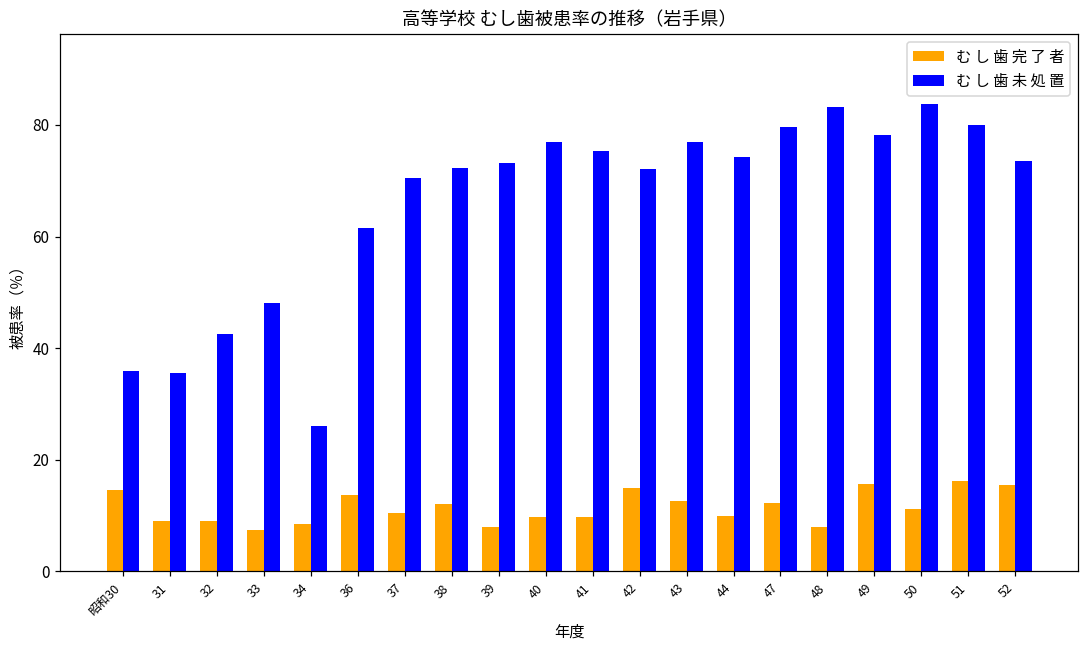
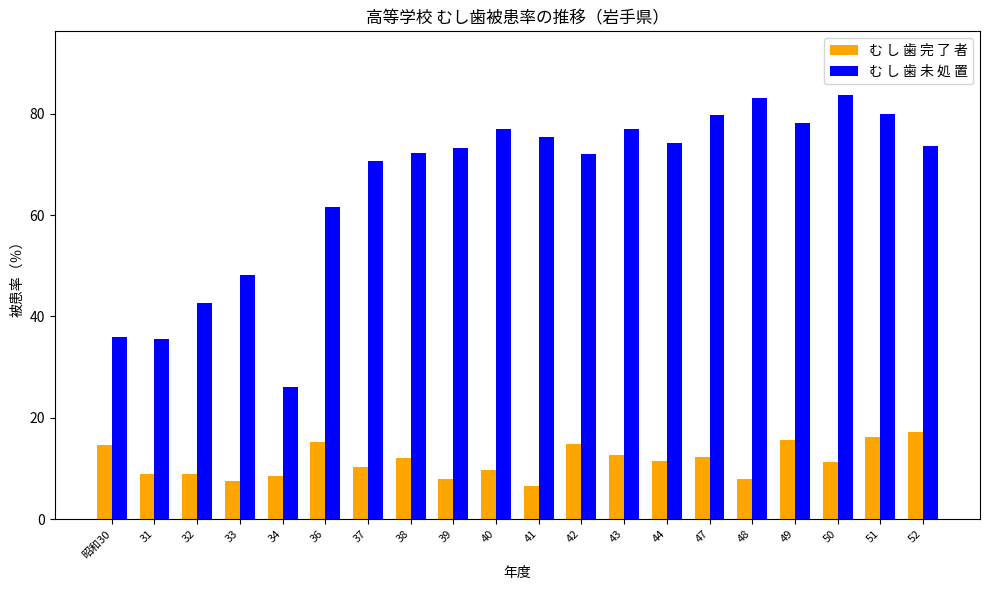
  {
    "む し 歯 完 了 者": {
      "昭和30": 15,
      "31": 9,
      "32": 9,
      "33": 7,
      "34": 8,
-     "36": 14,
+     "36": 15,
      "37": 10,
      "38": 12,
      "39": 8,
      "40": 10,
-     "41": 10,
+     "41": 7,
      "42": 15,
      "43": 13,
-     "44": 10,
+     "44": 11,
      "47": 12,
      "48": 8,
      "49": 16,
      "50": 11,
      "51": 16,
-     "52": 15
+     "52": 17
    },
    "む し 歯 未 処 置": {
      "昭和30": 36,
      "31": 35,
      "32": 43,
      "33": 48,
      "34": 26,
      "36": 62,
      "37": 71,
      "38": 72,
      "39": 73,
      "40": 77,
      "41": 75,
      "42": 72,
      "43": 77,
      "44": 74,
      "47": 80,
      "48": 83,
      "49": 78,
      "50": 84,
      "51": 80,
      "52": 74
    }
  }
